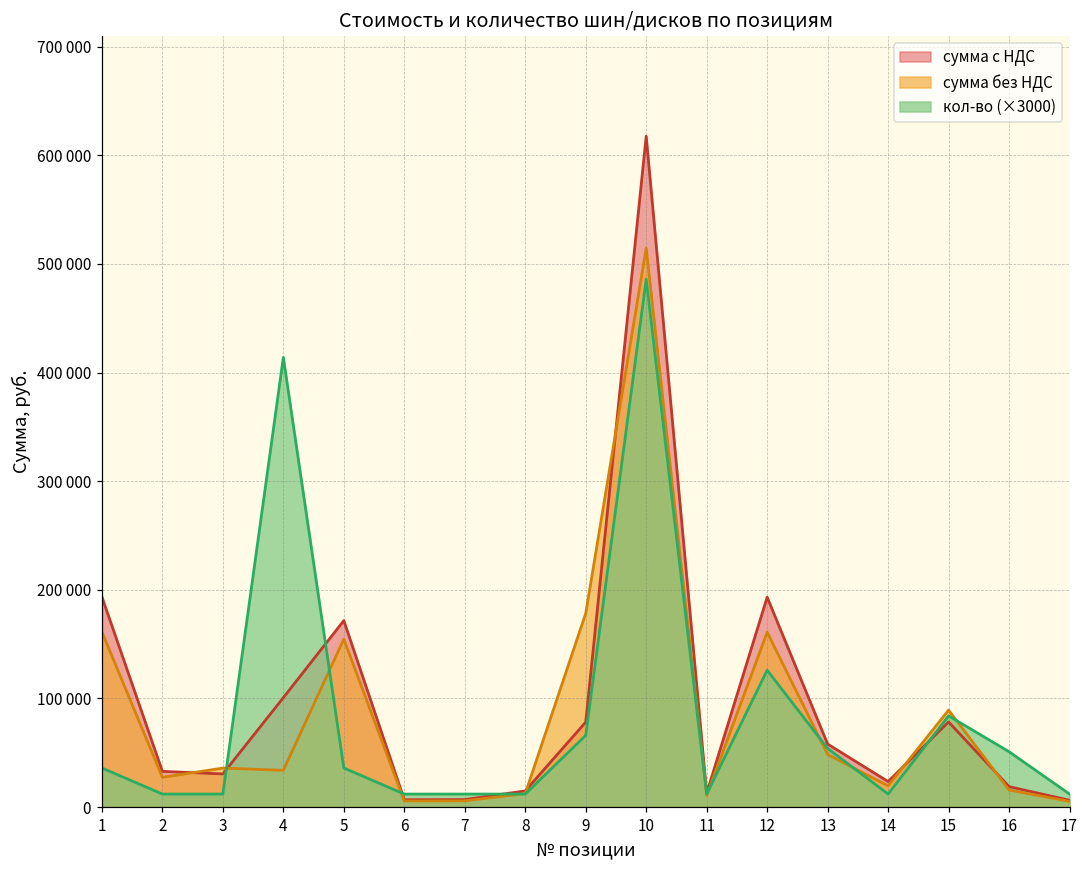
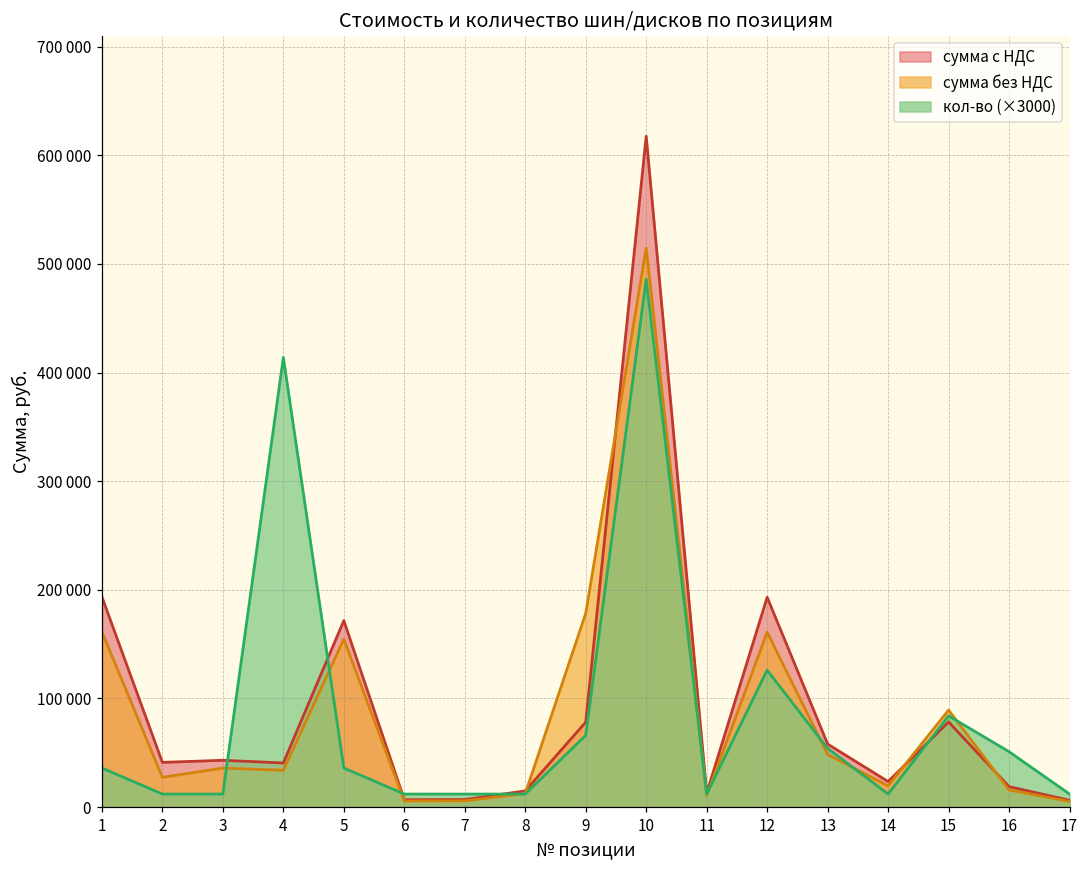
  {
    "сумма с НДС": {
      "1": 190000,
-     "2": 30000,
-     "3": 30000,
-     "4": 100000,
+     "2": 40000,
+     "3": 40000,
+     "4": 40000,
      "5": 170000,
      "9": 80000,
      "10": 620000,
      "12": 190000,
      "13": 60000,
      "14": 20000,
      "15": 80000,
      "16": 20000
    },
    "сумма без НДС": {
      "1": 160000,
      "2": 30000,
      "3": 40000,
      "4": 30000,
      "5": 150000,
      "9": 180000,
      "10": 510000,
      "12": 160000,
      "13": 50000,
      "14": 20000,
      "15": 90000,
      "16": 20000
    },
    "кол-во (×3000)": {
      "1": 40000,
      "2": 10000,
      "3": 10000,
      "4": 410000,
      "5": 40000,
      "6": 10000,
      "7": 10000,
      "9": 70000,
      "10": 490000,
      "12": 130000,
      "13": 50000,
      "14": 10000,
      "15": 80000,
      "16": 50000,
      "17": 10000
    }
  }
